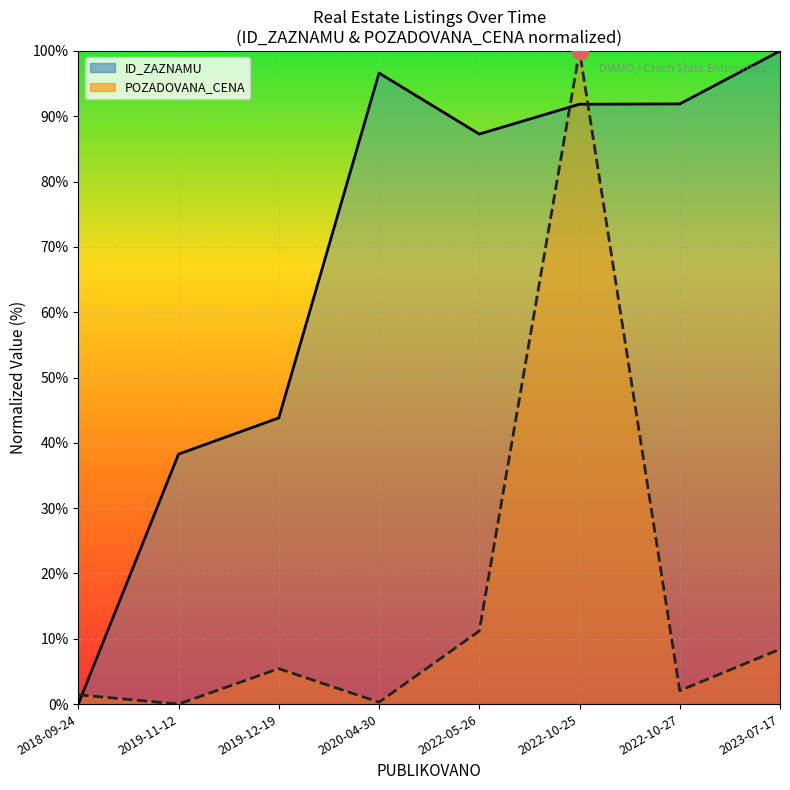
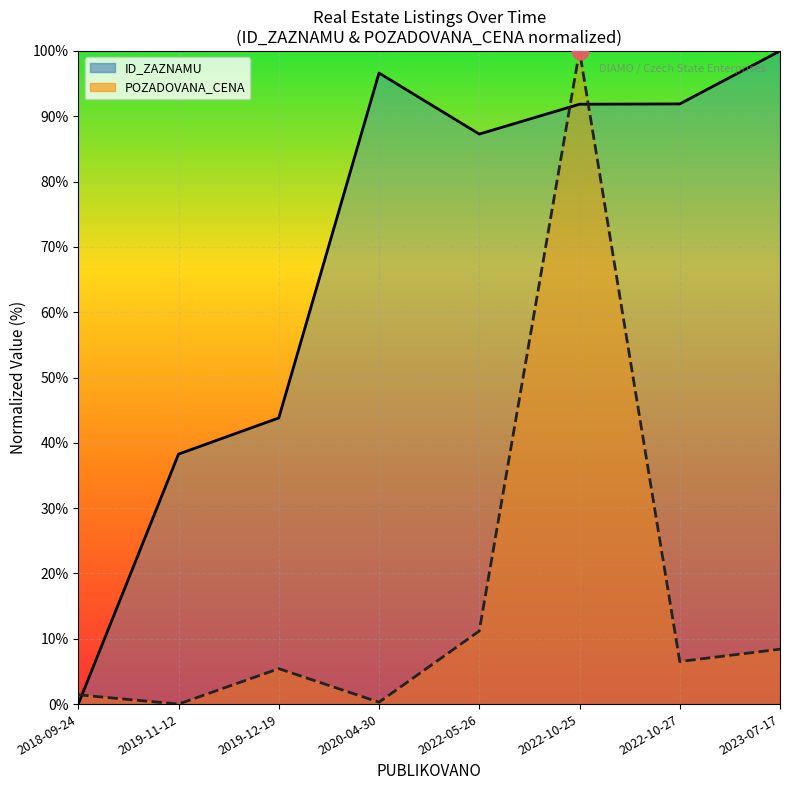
  {
    "ID_ZAZNAMU": {
      "2018-09-24": "0%",
      "2019-11-12": "38%",
      "2019-12-19": "44%",
      "2020-04-30": "97%",
      "2022-05-26": "87%",
      "2022-10-25": "92%",
      "2022-10-27": "92%",
      "2023-07-17": "100%"
    },
    "POZADOVANA_CENA": {
      "2018-09-24": "1%",
      "2019-11-12": "0%",
      "2019-12-19": "5%",
      "2020-04-30": "0%",
      "2022-05-26": "11%",
-     "2022-10-27": "2%",
+     "2022-10-27": "7%",
      "2023-07-17": "8%"
    }
  }
